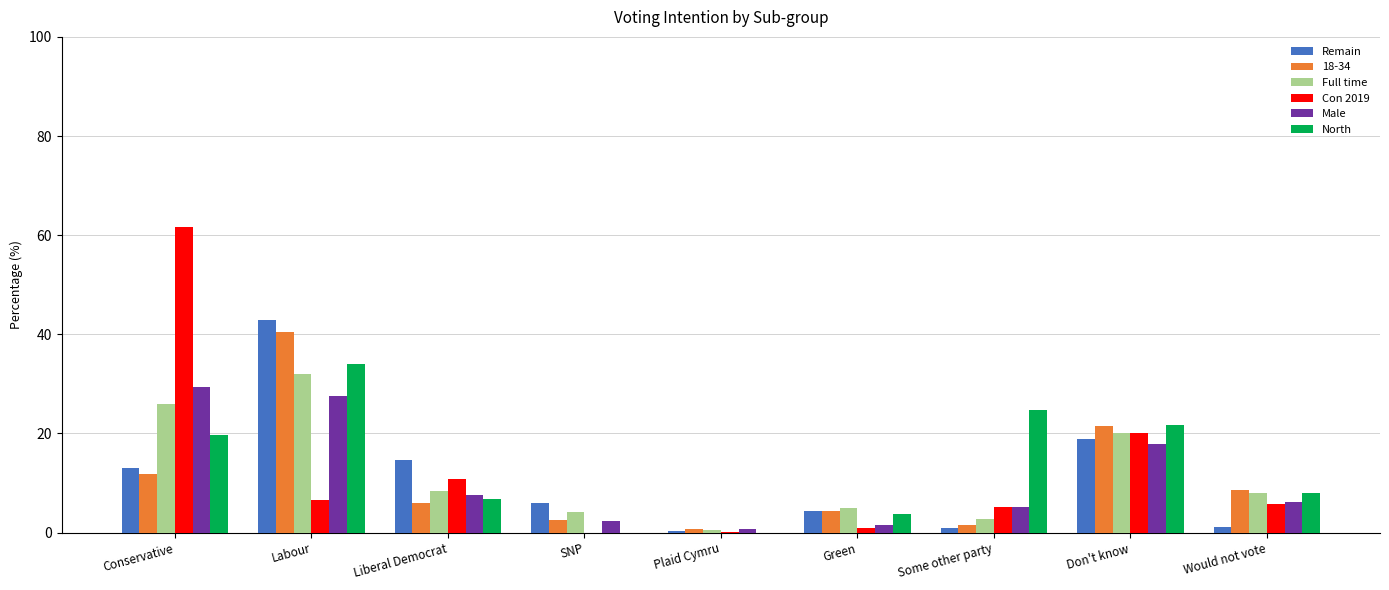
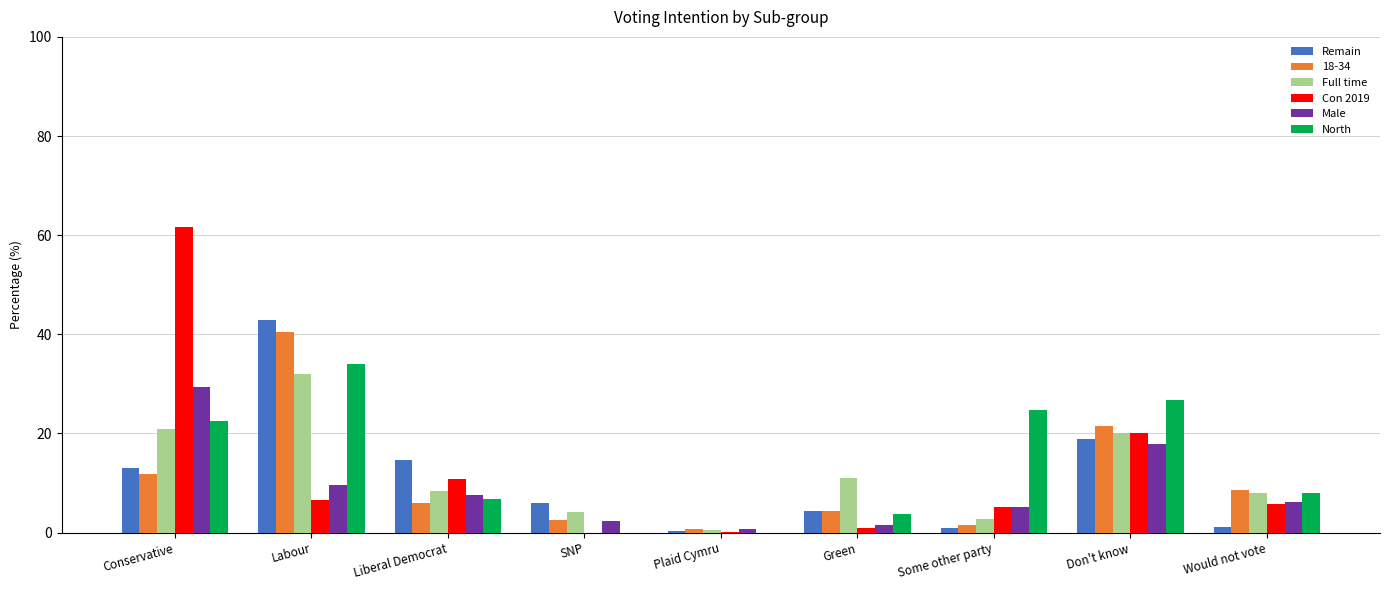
  {
    "Remain": {
      "Conservative": 13,
      "Labour": 43,
      "Liberal Democrat": 15,
      "SNP": 6,
      "Green": 4,
      "Some other party": 1,
      "Don't know": 19,
      "Would not vote": 1
    },
    "18-34": {
      "Conservative": 12,
      "Labour": 41,
      "Liberal Democrat": 6,
      "SNP": 3,
      "Plaid Cymru": 1,
      "Green": 4,
      "Some other party": 2,
      "Don't know": 22,
      "Would not vote": 9
    },
    "Full time": {
-     "Conservative": 26,
+     "Conservative": 21,
      "Labour": 32,
      "Liberal Democrat": 8,
      "SNP": 4,
-     "Green": 5,
+     "Green": 11,
      "Some other party": 3,
      "Don't know": 20,
      "Would not vote": 8
    },
    "Con 2019": {
      "Conservative": 62,
      "Labour": 7,
      "Liberal Democrat": 11,
      "SNP": 0,
      "Green": 1,
      "Some other party": 5,
      "Don't know": 20,
      "Would not vote": 6
    },
    "Male": {
      "Conservative": 29,
-     "Labour": 28,
+     "Labour": 10,
      "Liberal Democrat": 8,
      "SNP": 2,
      "Plaid Cymru": 1,
      "Green": 2,
      "Some other party": 5,
      "Don't know": 18,
      "Would not vote": 6
    },
    "North": {
-     "Conservative": 20,
+     "Conservative": 23,
      "Labour": 34,
      "Liberal Democrat": 7,
      "SNP": 0,
      "Plaid Cymru": 0,
      "Green": 4,
      "Some other party": 25,
-     "Don't know": 22,
+     "Don't know": 27,
      "Would not vote": 8
    }
  }
